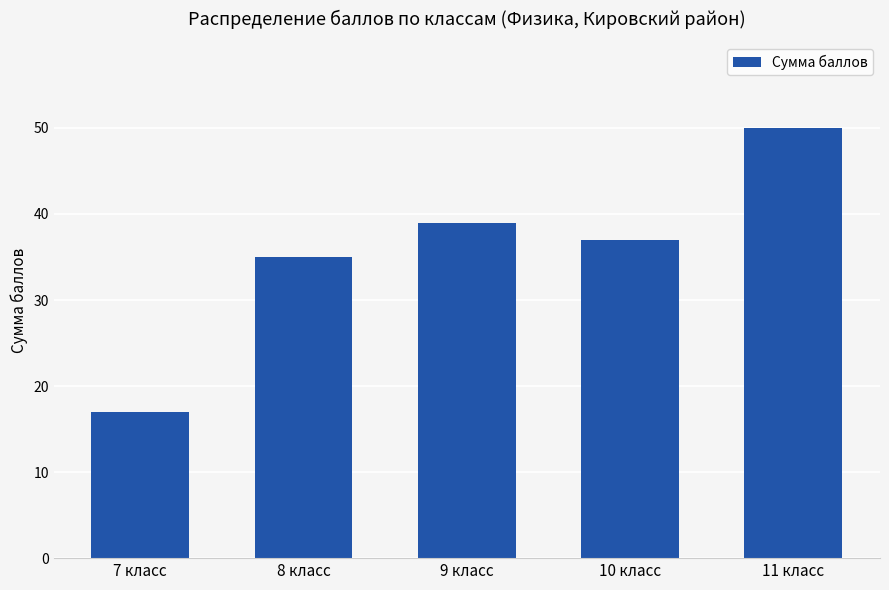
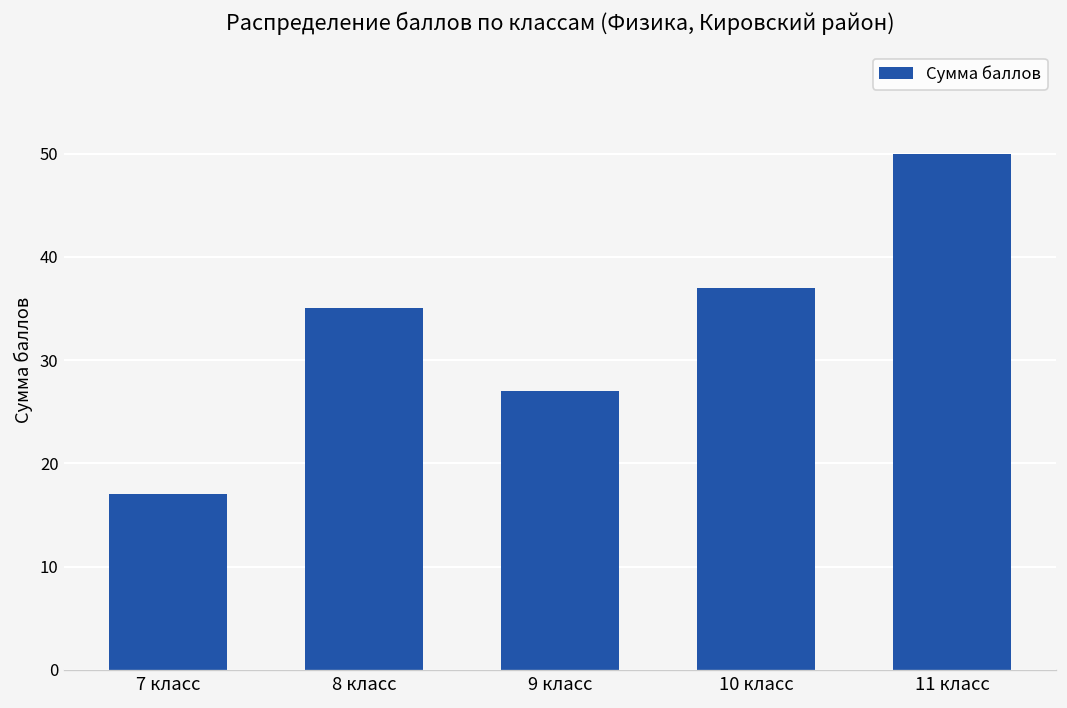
  {
    "7 класс": 17,
    "8 класс": 35,
-   "9 класс": 39,
+   "9 класс": 27,
    "10 класс": 37,
    "11 класс": 50
  }
